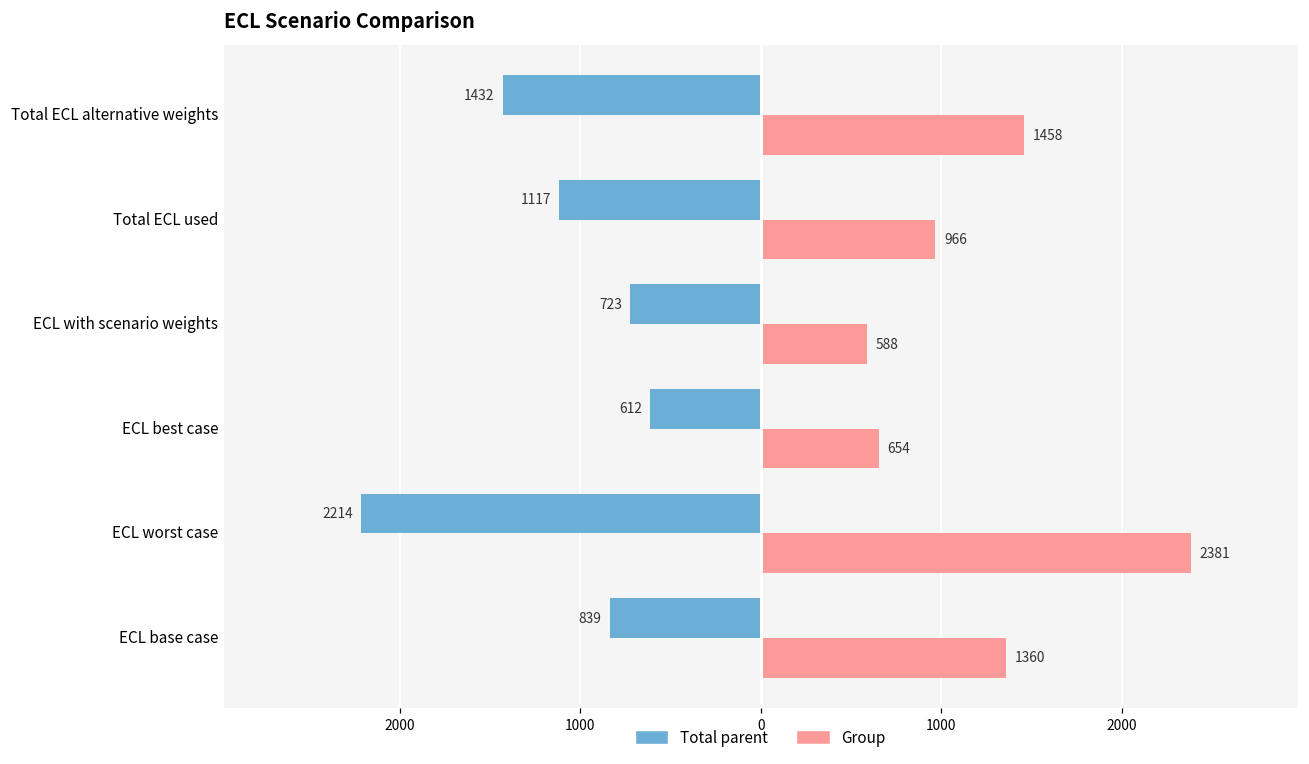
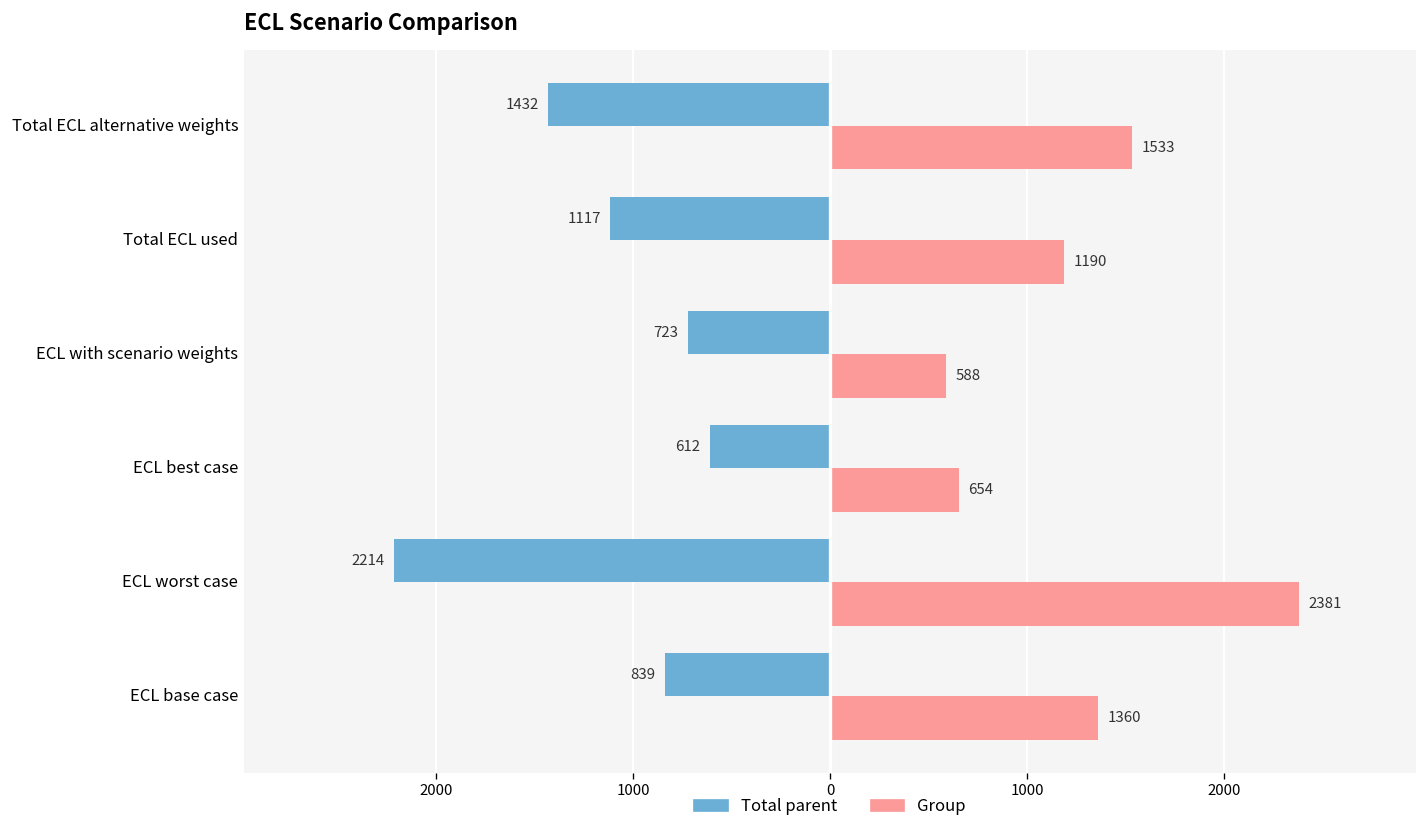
  {
    "Group": {
-     "Total ECL alternative weights": 1458,
-     "Total ECL used": 966,
+     "Total ECL alternative weights": 1533,
+     "Total ECL used": 1190,
      "ECL best case": 654,
      "ECL worst case": 2381
    }
  }
